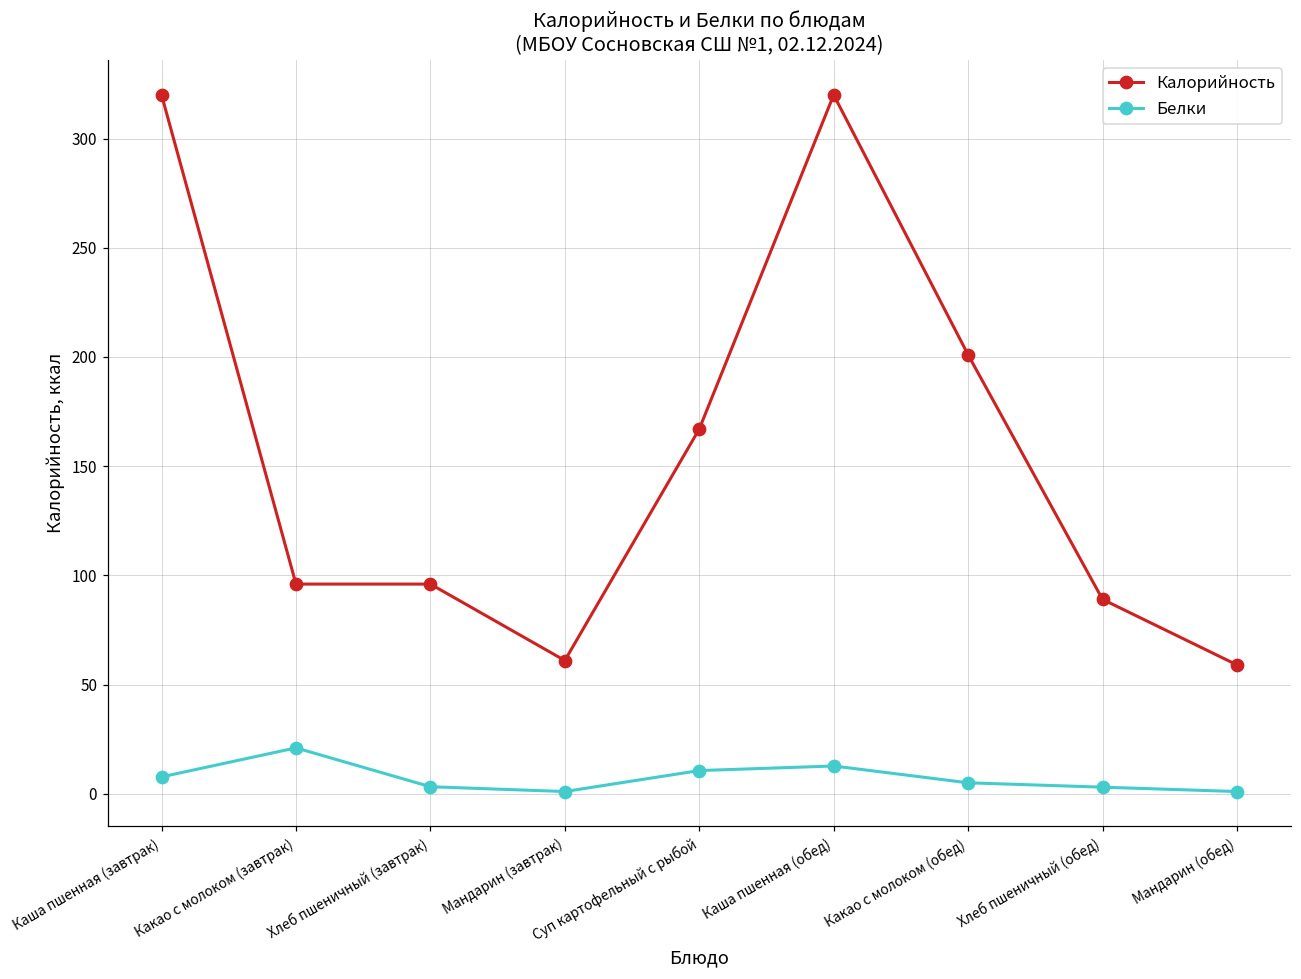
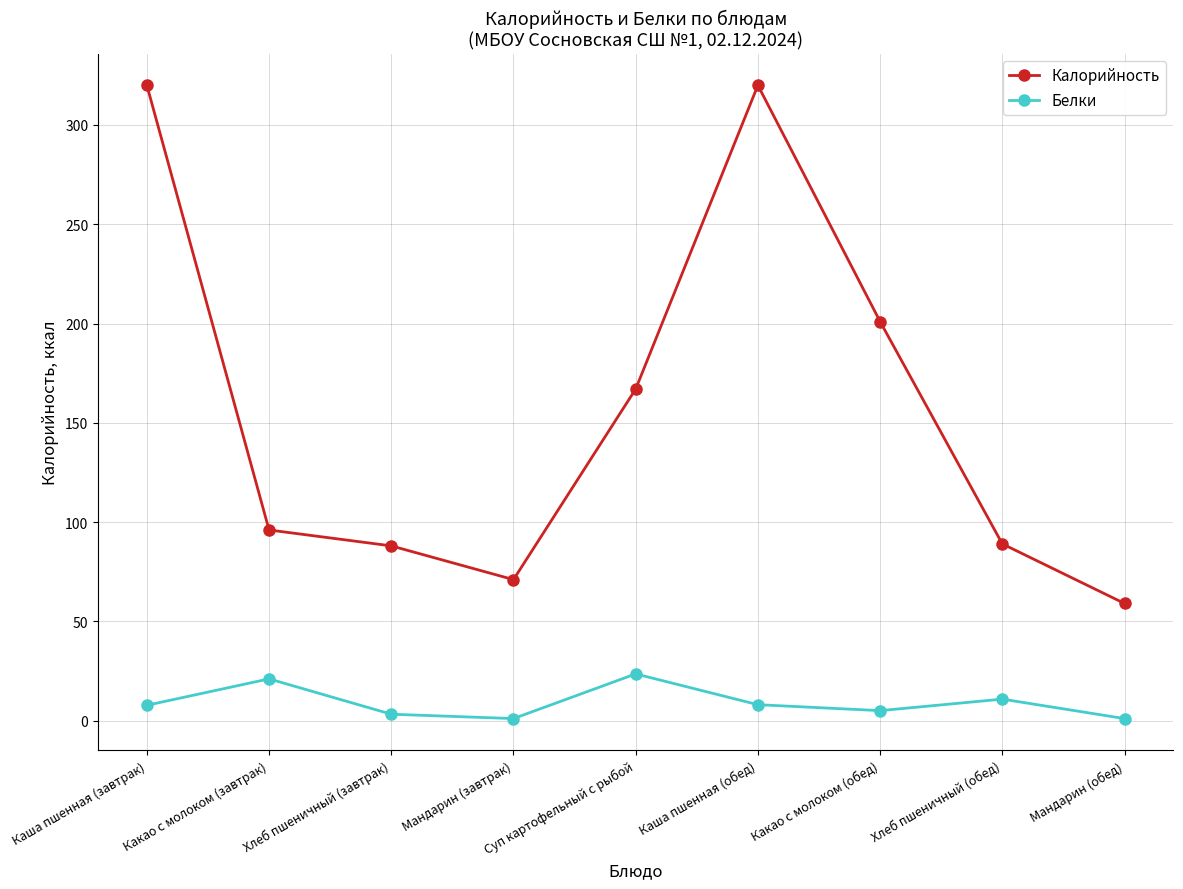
  {
    "Калорийность": {
      "Каша пшенная (завтрак)": 320,
      "Какао с молоком (завтрак)": 96,
-     "Хлеб пшеничный (завтрак)": 96,
-     "Мандарин (завтрак)": 61,
+     "Хлеб пшеничный (завтрак)": 88,
+     "Мандарин (завтрак)": 71,
      "Суп картофельный с рыбой": 167,
      "Каша пшенная (обед)": 320,
      "Какао с молоком (обед)": 201,
      "Хлеб пшеничный (обед)": 89,
      "Мандарин (обед)": 59
    },
    "Белки": {
      "Каша пшенная (завтрак)": 8,
      "Какао с молоком (завтрак)": 21,
      "Хлеб пшеничный (завтрак)": 3,
      "Мандарин (завтрак)": 1,
-     "Суп картофельный с рыбой": 11,
-     "Каша пшенная (обед)": 13,
+     "Суп картофельный с рыбой": 24,
+     "Каша пшенная (обед)": 8,
      "Какао с молоком (обед)": 5,
-     "Хлеб пшеничный (обед)": 3,
+     "Хлеб пшеничный (обед)": 11,
      "Мандарин (обед)": 1
    }
  }
